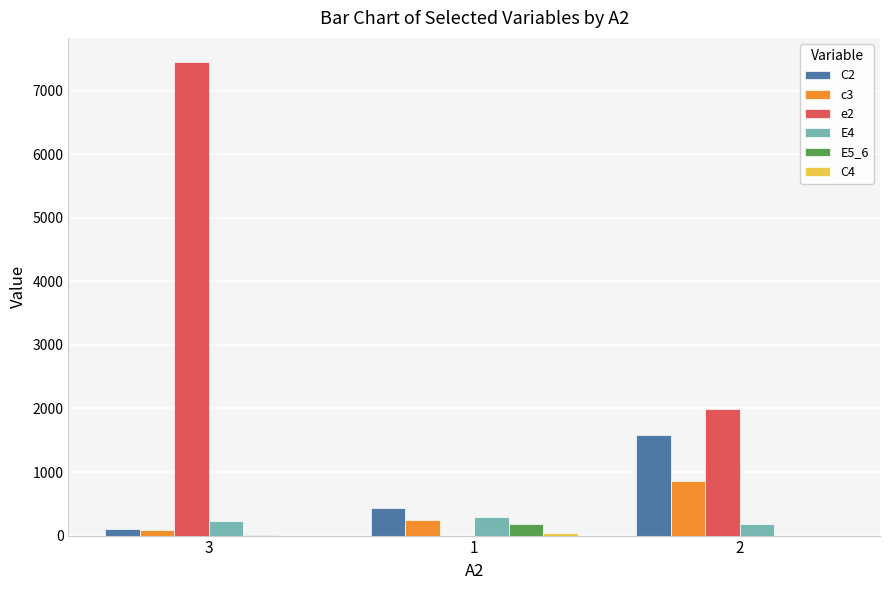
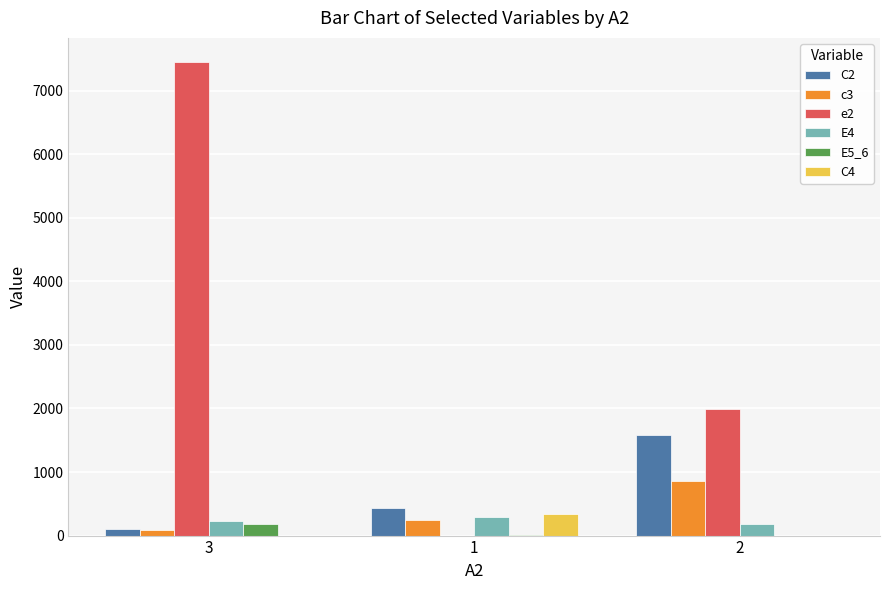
  {
    "C2": {
      "3": 100,
      "1": 400,
      "2": 1600
    },
    "c3": {
      "3": 100,
      "1": 200,
      "2": 900
    },
    "e2": {
      "3": 7500,
      "1": 0,
      "2": 2000
    },
    "E4": {
      "3": 200,
      "1": 300,
      "2": 200
    },
    "E5_6": {
-     "3": 0,
-     "1": 200,
+     "3": 200,
+     "1": 0,
      "2": 0
    },
    "C4": {
      "3": 0,
-     "1": 0,
+     "1": 300,
      "2": 0
    }
  }
